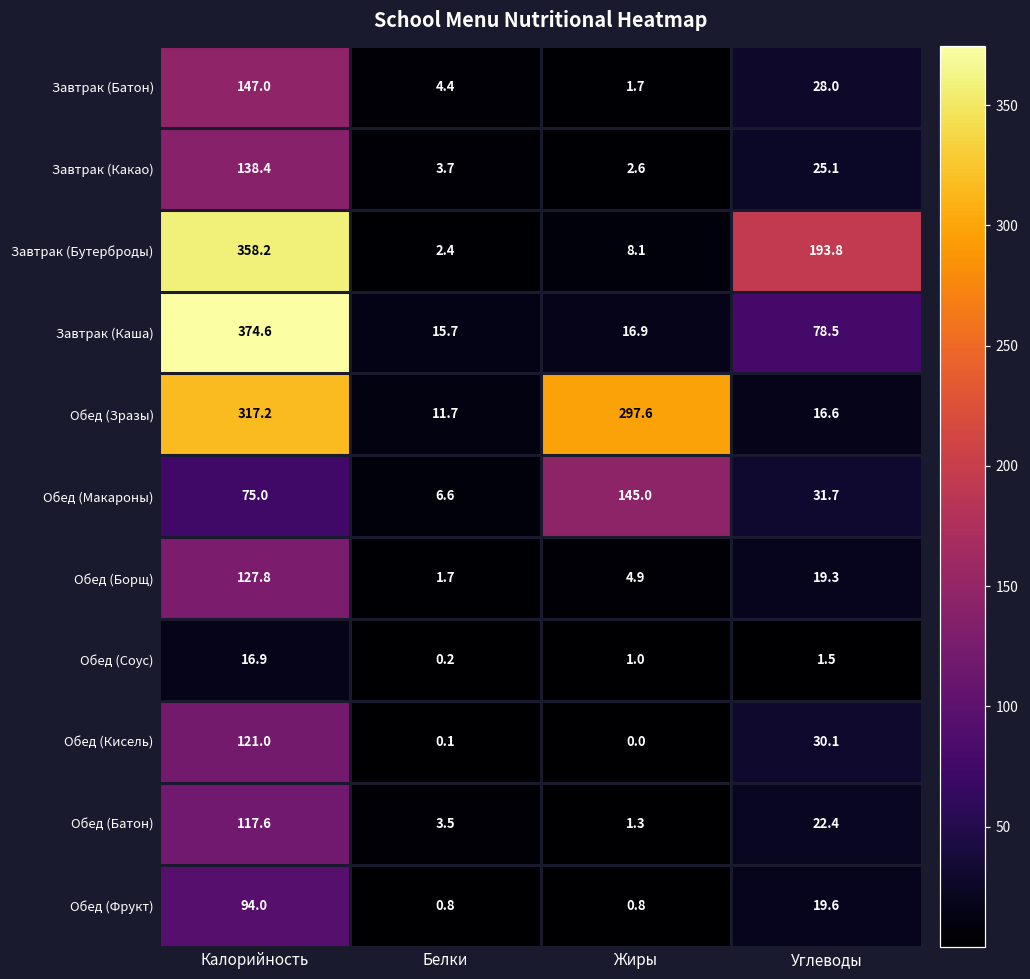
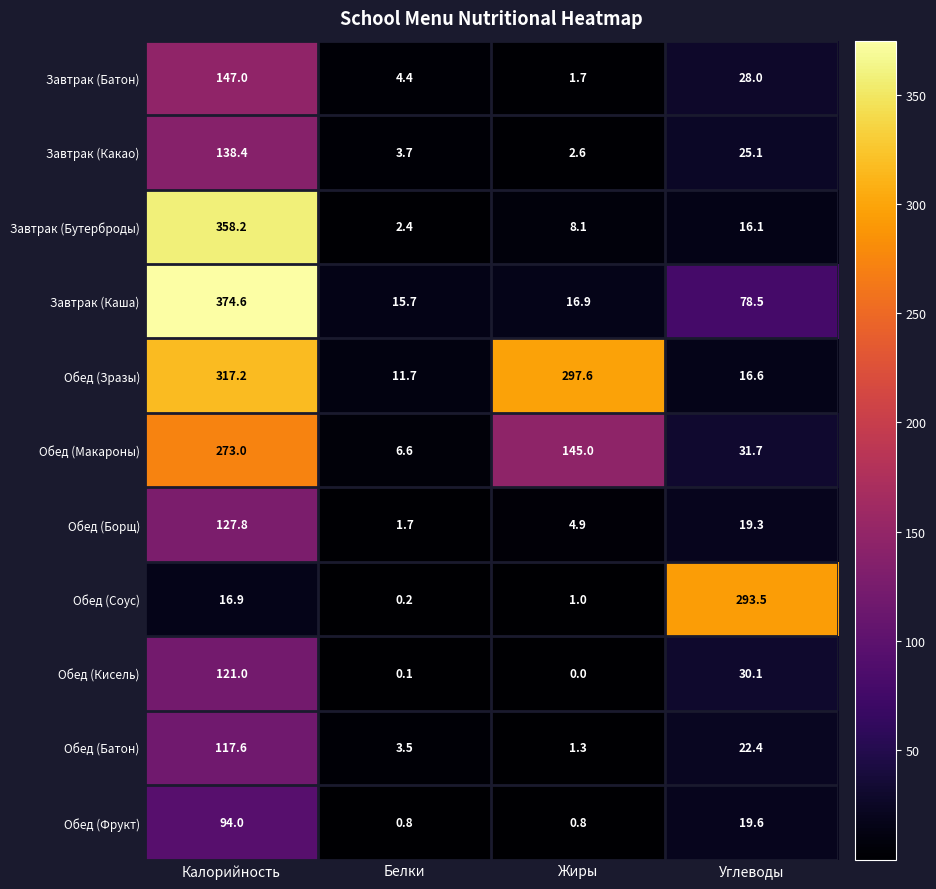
  {
    "Завтрак (Батон)": {
      "Калорийность": 147.0,
      "Белки": 4.4,
      "Жиры": 1.7,
      "Углеводы": 28.0
    },
    "Завтрак (Какао)": {
      "Калорийность": 138.4,
      "Белки": 3.7,
      "Жиры": 2.6,
      "Углеводы": 25.1
    },
    "Завтрак (Бутерброды)": {
      "Калорийность": 358.2,
      "Белки": 2.4,
      "Жиры": 8.1,
-     "Углеводы": 193.8
+     "Углеводы": 16.1
    },
    "Завтрак (Каша)": {
      "Калорийность": 374.6,
      "Белки": 15.7,
      "Жиры": 16.9,
      "Углеводы": 78.5
    },
    "Обед (Зразы)": {
      "Калорийность": 317.2,
      "Белки": 11.7,
      "Жиры": 297.6,
      "Углеводы": 16.6
    },
    "Обед (Макароны)": {
-     "Калорийность": 75.0,
+     "Калорийность": 273.0,
      "Белки": 6.6,
      "Жиры": 145.0,
      "Углеводы": 31.7
    },
    "Обед (Борщ)": {
      "Калорийность": 127.8,
      "Белки": 1.7,
      "Жиры": 4.9,
      "Углеводы": 19.3
    },
    "Обед (Соус)": {
      "Калорийность": 16.9,
      "Белки": 0.2,
      "Жиры": 1.0,
-     "Углеводы": 1.5
+     "Углеводы": 293.5
    },
    "Обед (Кисель)": {
      "Калорийность": 121.0,
      "Белки": 0.1,
      "Жиры": 0.0,
      "Углеводы": 30.1
    },
    "Обед (Батон)": {
      "Калорийность": 117.6,
      "Белки": 3.5,
      "Жиры": 1.3,
      "Углеводы": 22.4
    },
    "Обед (Фрукт)": {
      "Калорийность": 94.0,
      "Белки": 0.8,
      "Жиры": 0.8,
      "Углеводы": 19.6
    }
  }
